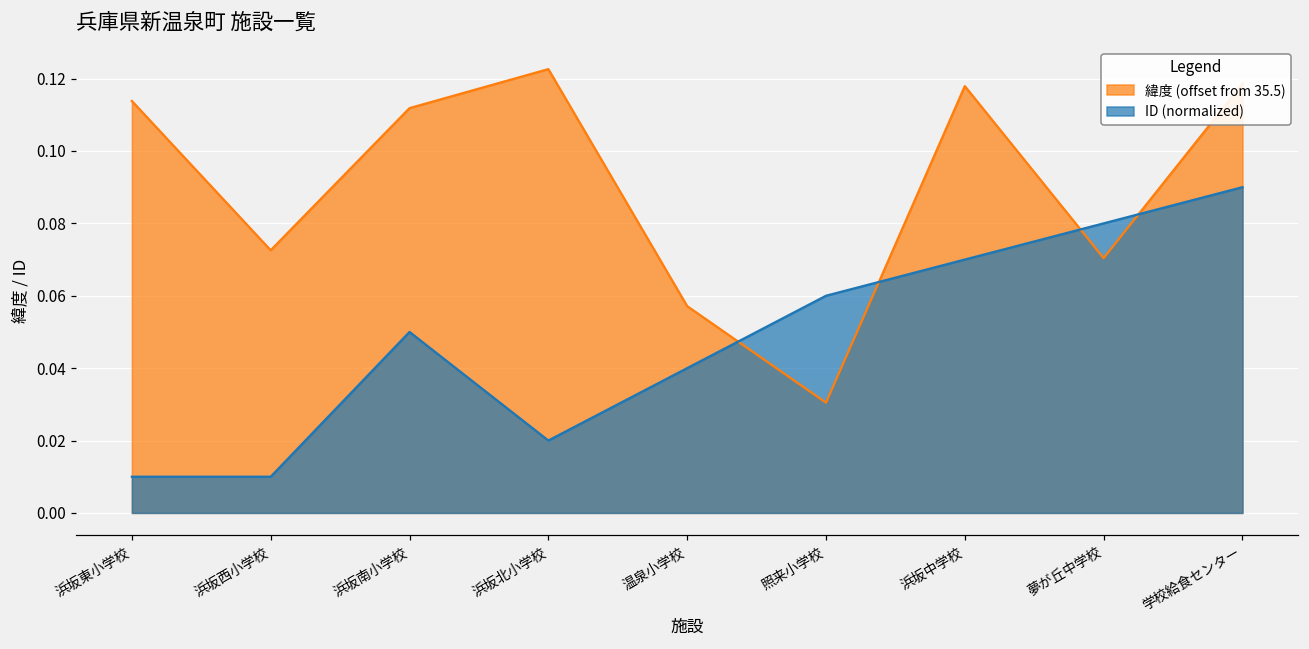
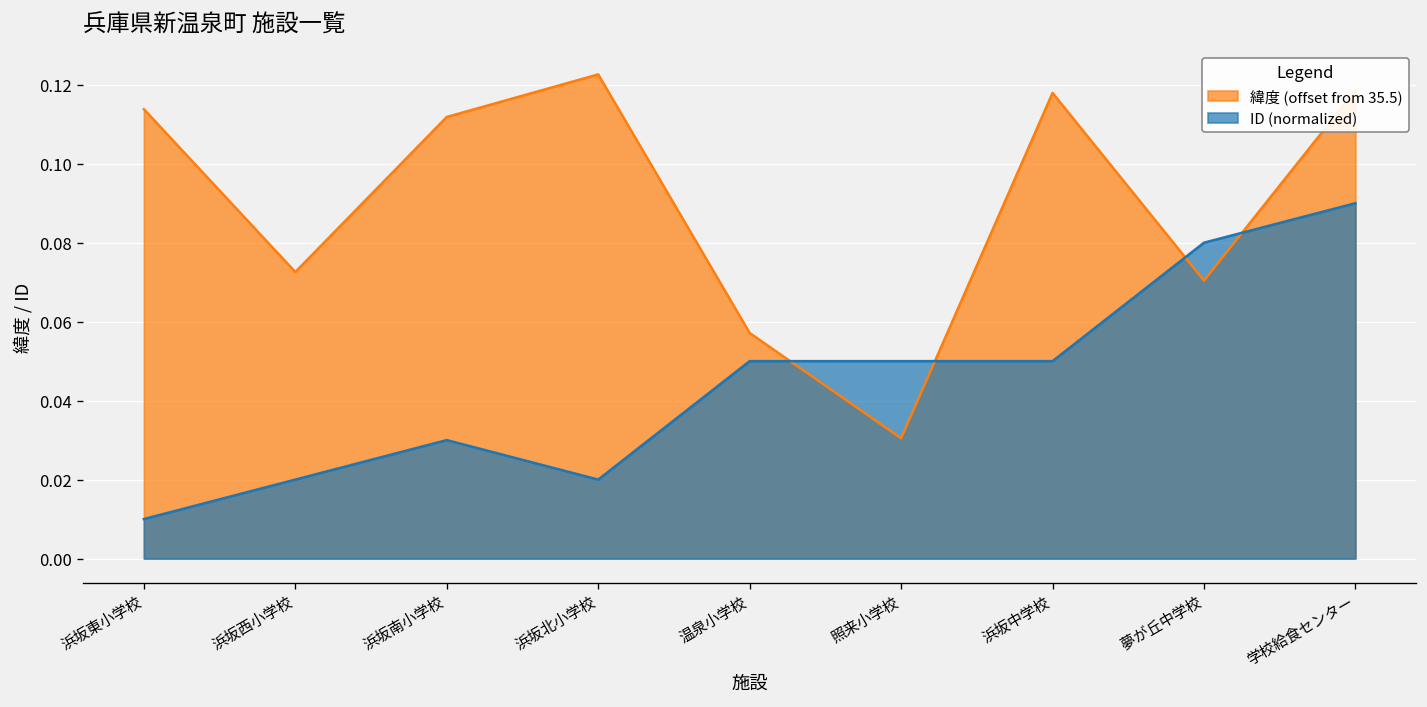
  {
    "緯度 (offset from 35.5)": {
      "浜坂東小学校": 0.114,
      "浜坂西小学校": 0.073,
      "浜坂南小学校": 0.112,
      "浜坂北小学校": 0.123,
      "温泉小学校": 0.057,
      "照来小学校": 0.030,
      "浜坂中学校": 0.118,
      "夢が丘中学校": 0.070
    },
    "ID (normalized)": {
      "浜坂東小学校": 0.010,
-     "浜坂西小学校": 0.010,
-     "浜坂南小学校": 0.050,
+     "浜坂西小学校": 0.020,
+     "浜坂南小学校": 0.030,
      "浜坂北小学校": 0.020,
-     "温泉小学校": 0.040,
-     "照来小学校": 0.060,
-     "浜坂中学校": 0.070,
+     "温泉小学校": 0.050,
+     "照来小学校": 0.050,
+     "浜坂中学校": 0.050,
      "夢が丘中学校": 0.080,
      "学校給食センター": 0.090
    }
  }
